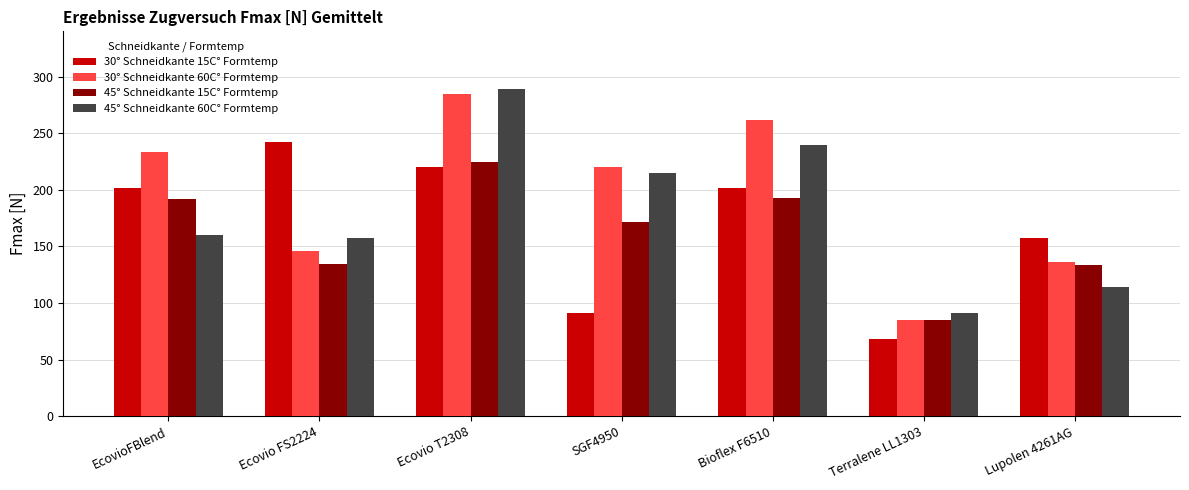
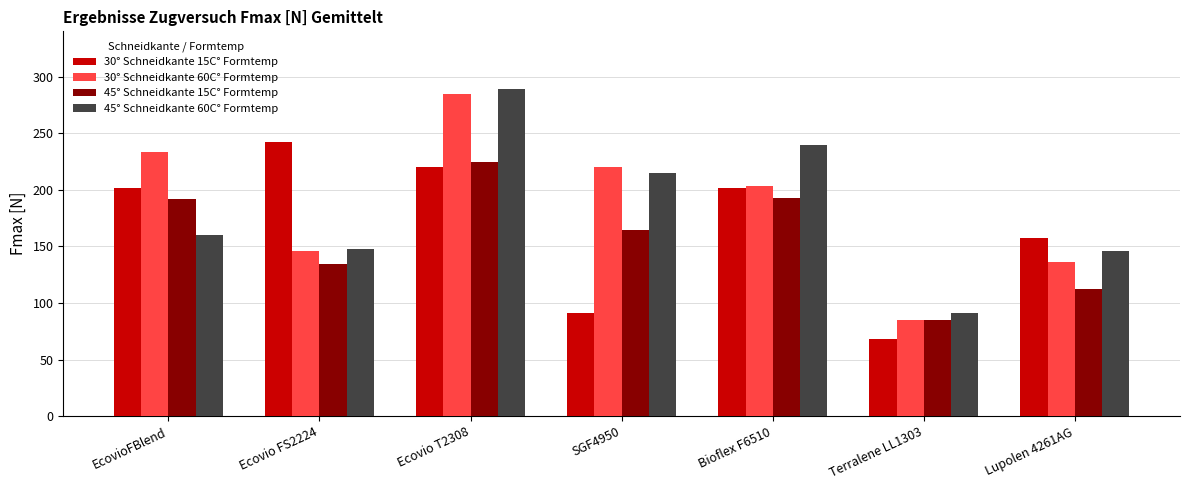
  {
    "30° Schneidkante 15C° Formtemp": {
      "EcovioFBlend": 202,
      "Ecovio FS2224": 242,
      "Ecovio T2308": 220,
      "SGF4950": 91,
      "Bioflex F6510": 202,
      "Terralene LL1303": 68,
      "Lupolen 4261AG": 158
    },
    "30° Schneidkante 60C° Formtemp": {
      "EcovioFBlend": 233,
      "Ecovio FS2224": 146,
      "Ecovio T2308": 285,
      "SGF4950": 220,
-     "Bioflex F6510": 262,
+     "Bioflex F6510": 203,
      "Terralene LL1303": 85,
      "Lupolen 4261AG": 136
    },
    "45° Schneidkante 15C° Formtemp": {
      "EcovioFBlend": 192,
      "Ecovio FS2224": 135,
      "Ecovio T2308": 225,
-     "SGF4950": 171,
+     "SGF4950": 164,
      "Bioflex F6510": 193,
      "Terralene LL1303": 85,
-     "Lupolen 4261AG": 134
+     "Lupolen 4261AG": 113
    },
    "45° Schneidkante 60C° Formtemp": {
      "EcovioFBlend": 160,
-     "Ecovio FS2224": 157,
+     "Ecovio FS2224": 148,
      "Ecovio T2308": 289,
      "SGF4950": 215,
      "Bioflex F6510": 239,
      "Terralene LL1303": 91,
-     "Lupolen 4261AG": 114
+     "Lupolen 4261AG": 146
    }
  }
